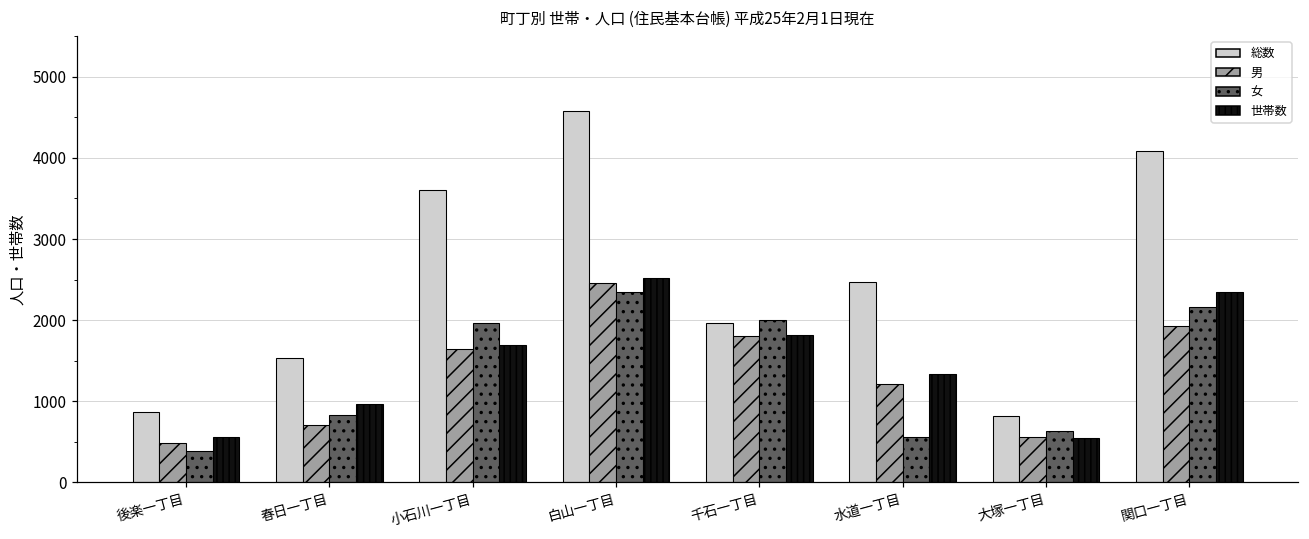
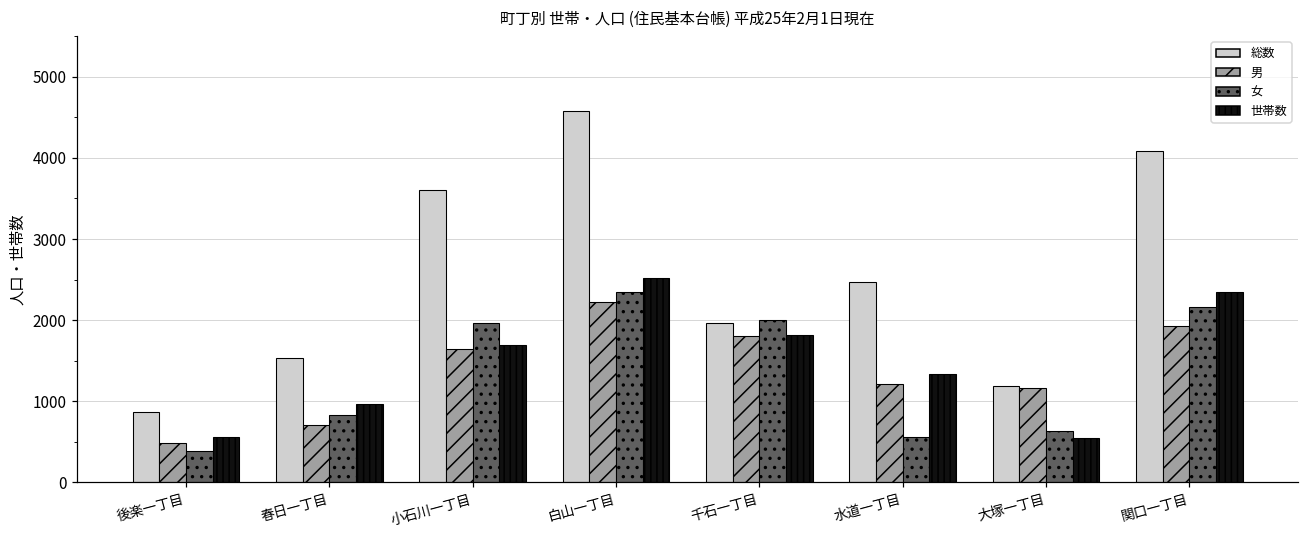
  {
    "総数": {
      "後楽一丁目": 900,
      "春日一丁目": 1500,
      "小石川一丁目": 3600,
      "白山一丁目": 4600,
      "千石一丁目": 2000,
      "水道一丁目": 2500,
-     "大塚一丁目": 800,
+     "大塚一丁目": 1200,
      "関口一丁目": 4100
    },
    "男": {
      "後楽一丁目": 500,
      "春日一丁目": 700,
      "小石川一丁目": 1600,
-     "白山一丁目": 2500,
+     "白山一丁目": 2200,
      "千石一丁目": 1800,
      "水道一丁目": 1200,
-     "大塚一丁目": 600,
+     "大塚一丁目": 1200,
      "関口一丁目": 1900
    },
    "女": {
      "後楽一丁目": 400,
      "春日一丁目": 800,
      "小石川一丁目": 2000,
      "白山一丁目": 2400,
      "千石一丁目": 2000,
      "水道一丁目": 600,
      "大塚一丁目": 600,
      "関口一丁目": 2200
    },
    "世帯数": {
      "後楽一丁目": 600,
      "春日一丁目": 1000,
      "小石川一丁目": 1700,
      "白山一丁目": 2500,
      "千石一丁目": 1800,
      "水道一丁目": 1300,
      "大塚一丁目": 500,
      "関口一丁目": 2300
    }
  }
